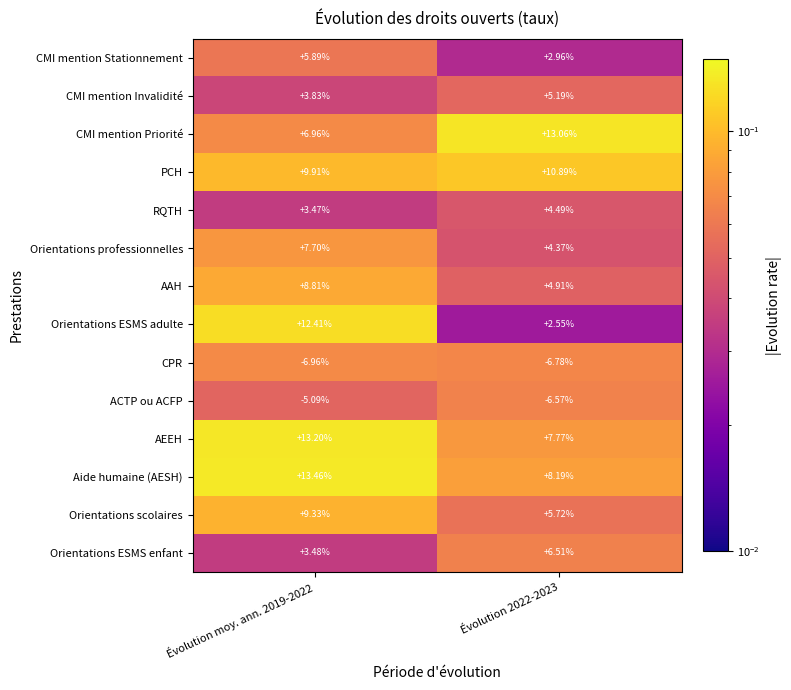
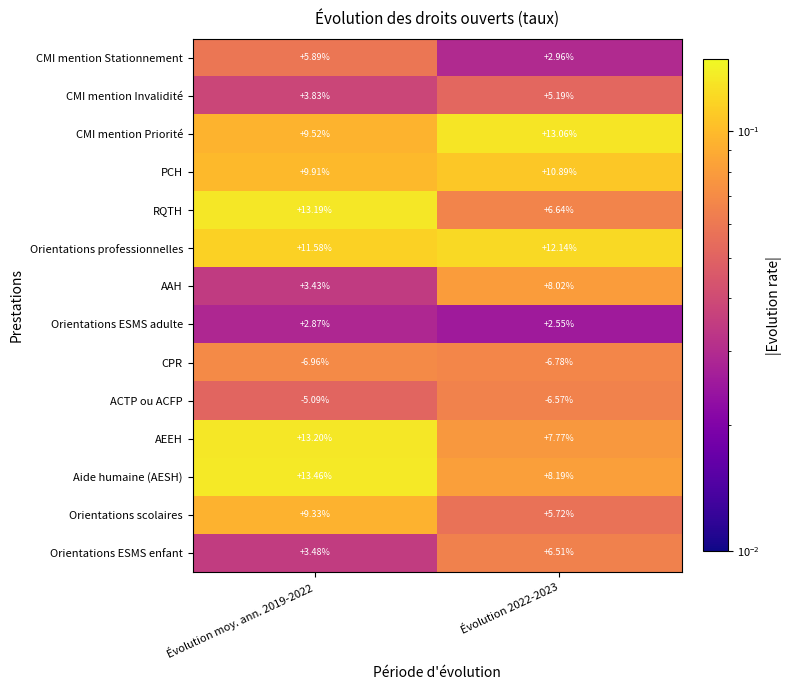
  {
    "CMI mention Stationnement": {
      "Évolution moy. ann. 2019-2022": "+5.89%",
      "Évolution 2022-2023": "+2.96%"
    },
    "CMI mention Invalidité": {
      "Évolution moy. ann. 2019-2022": "+3.83%",
      "Évolution 2022-2023": "+5.19%"
    },
    "CMI mention Priorité": {
-     "Évolution moy. ann. 2019-2022": "+6.96%",
+     "Évolution moy. ann. 2019-2022": "+9.52%",
      "Évolution 2022-2023": "+13.06%"
    },
    "PCH": {
      "Évolution moy. ann. 2019-2022": "+9.91%",
      "Évolution 2022-2023": "+10.89%"
    },
    "RQTH": {
-     "Évolution moy. ann. 2019-2022": "+3.47%",
-     "Évolution 2022-2023": "+4.49%"
+     "Évolution moy. ann. 2019-2022": "+13.19%",
+     "Évolution 2022-2023": "+6.64%"
    },
    "Orientations professionnelles": {
-     "Évolution moy. ann. 2019-2022": "+7.70%",
-     "Évolution 2022-2023": "+4.37%"
+     "Évolution moy. ann. 2019-2022": "+11.58%",
+     "Évolution 2022-2023": "+12.14%"
    },
    "AAH": {
-     "Évolution moy. ann. 2019-2022": "+8.81%",
-     "Évolution 2022-2023": "+4.91%"
+     "Évolution moy. ann. 2019-2022": "+3.43%",
+     "Évolution 2022-2023": "+8.02%"
    },
    "Orientations ESMS adulte": {
-     "Évolution moy. ann. 2019-2022": "+12.41%",
+     "Évolution moy. ann. 2019-2022": "+2.87%",
      "Évolution 2022-2023": "+2.55%"
    },
    "CPR": {
      "Évolution moy. ann. 2019-2022": "-6.96%",
      "Évolution 2022-2023": "-6.78%"
    },
    "ACTP ou ACFP": {
      "Évolution moy. ann. 2019-2022": "-5.09%",
      "Évolution 2022-2023": "-6.57%"
    },
    "AEEH": {
      "Évolution moy. ann. 2019-2022": "+13.20%",
      "Évolution 2022-2023": "+7.77%"
    },
    "Aide humaine (AESH)": {
      "Évolution moy. ann. 2019-2022": "+13.46%",
      "Évolution 2022-2023": "+8.19%"
    },
    "Orientations scolaires": {
      "Évolution moy. ann. 2019-2022": "+9.33%",
      "Évolution 2022-2023": "+5.72%"
    },
    "Orientations ESMS enfant": {
      "Évolution moy. ann. 2019-2022": "+3.48%",
      "Évolution 2022-2023": "+6.51%"
    }
  }
